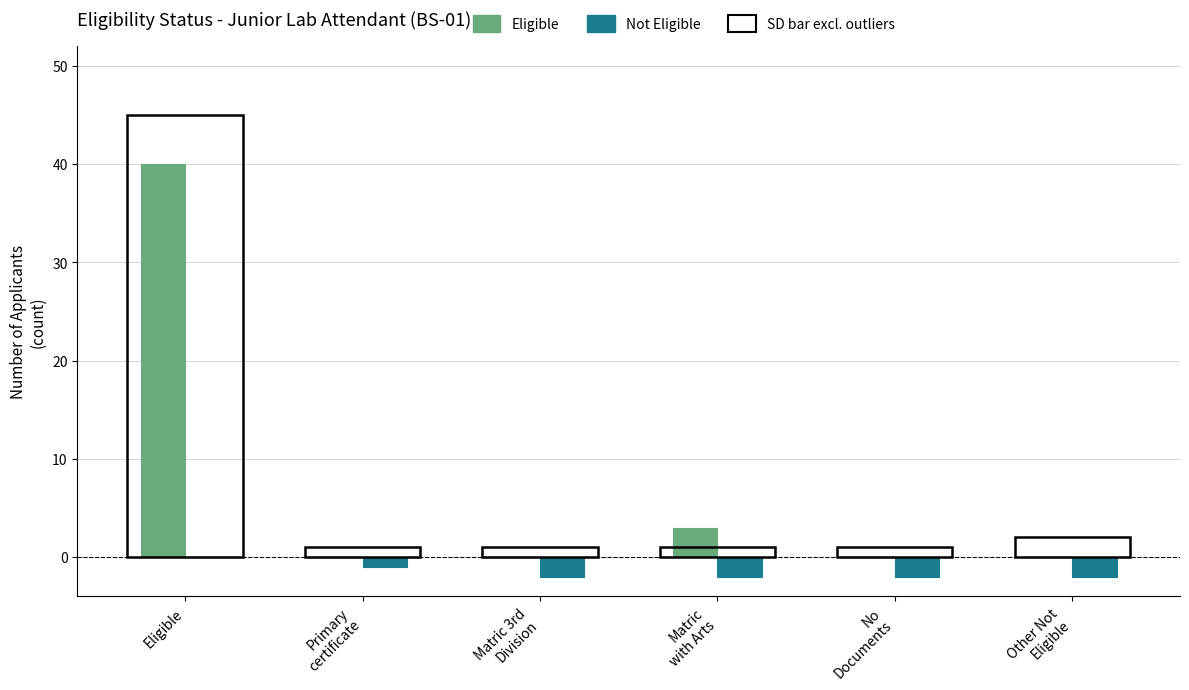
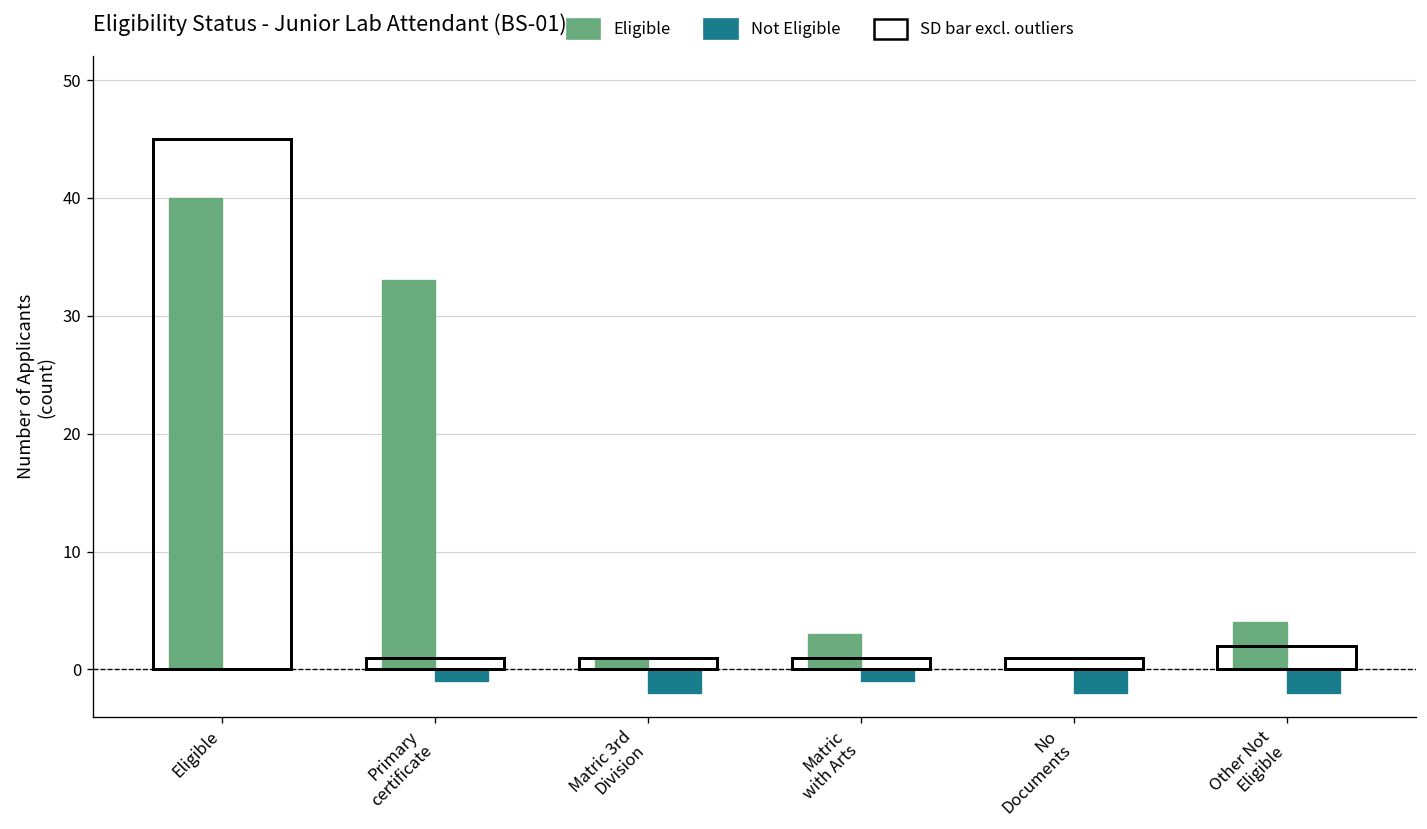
  {
    "Eligible": {
-     "Primary certificate": 0,
-     "Matric 3rd Division": 0,
+     "Primary certificate": 33,
+     "Matric 3rd Division": 1,
      "Matric with Arts": 3,
      "No Documents": 0,
-     "Other Not Eligible": 0
+     "Other Not Eligible": 4
    },
    "Not Eligible": {
      "Eligible": 0,
      "Primary certificate": -1,
      "Matric 3rd Division": -2,
-     "Matric with Arts": -2,
+     "Matric with Arts": -1,
      "No Documents": -2,
      "Other Not Eligible": -2
    }
  }
